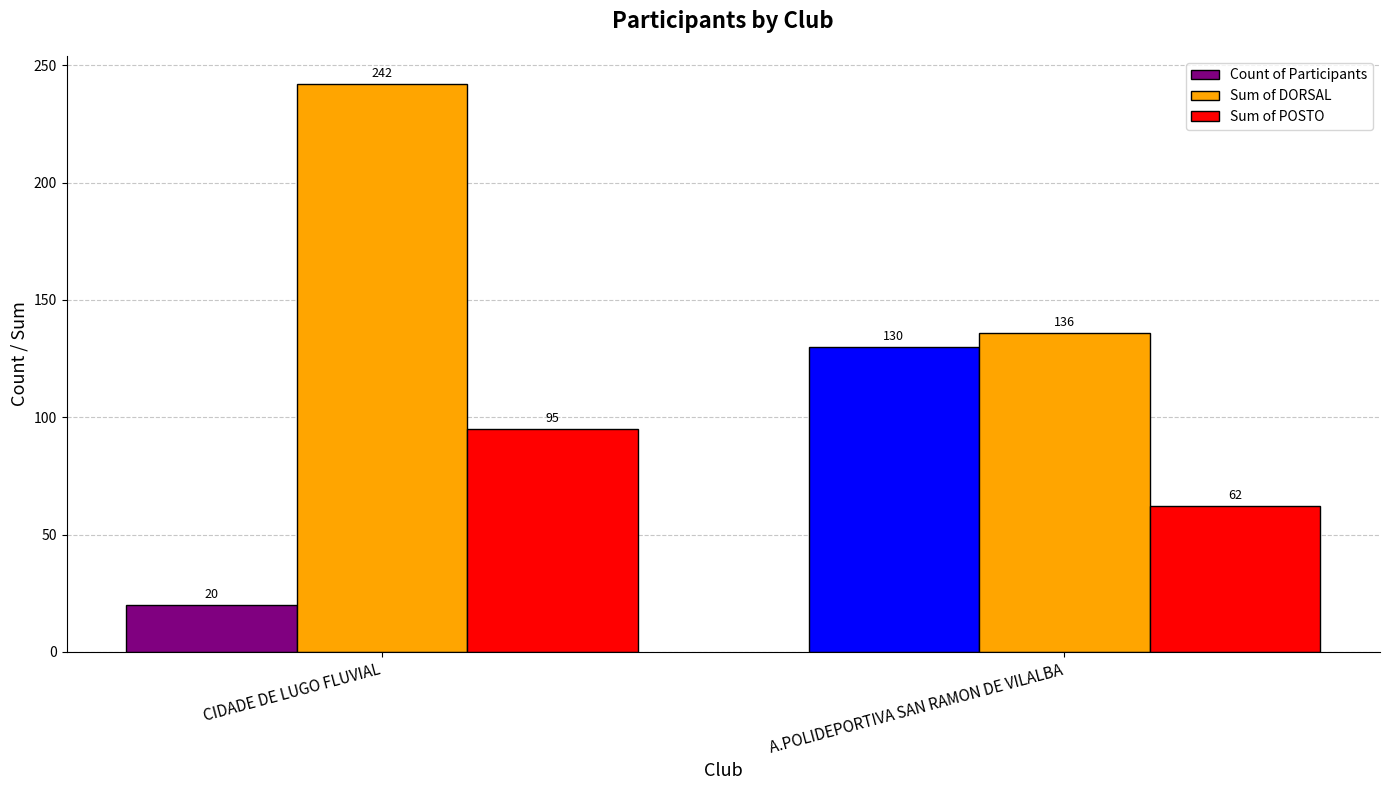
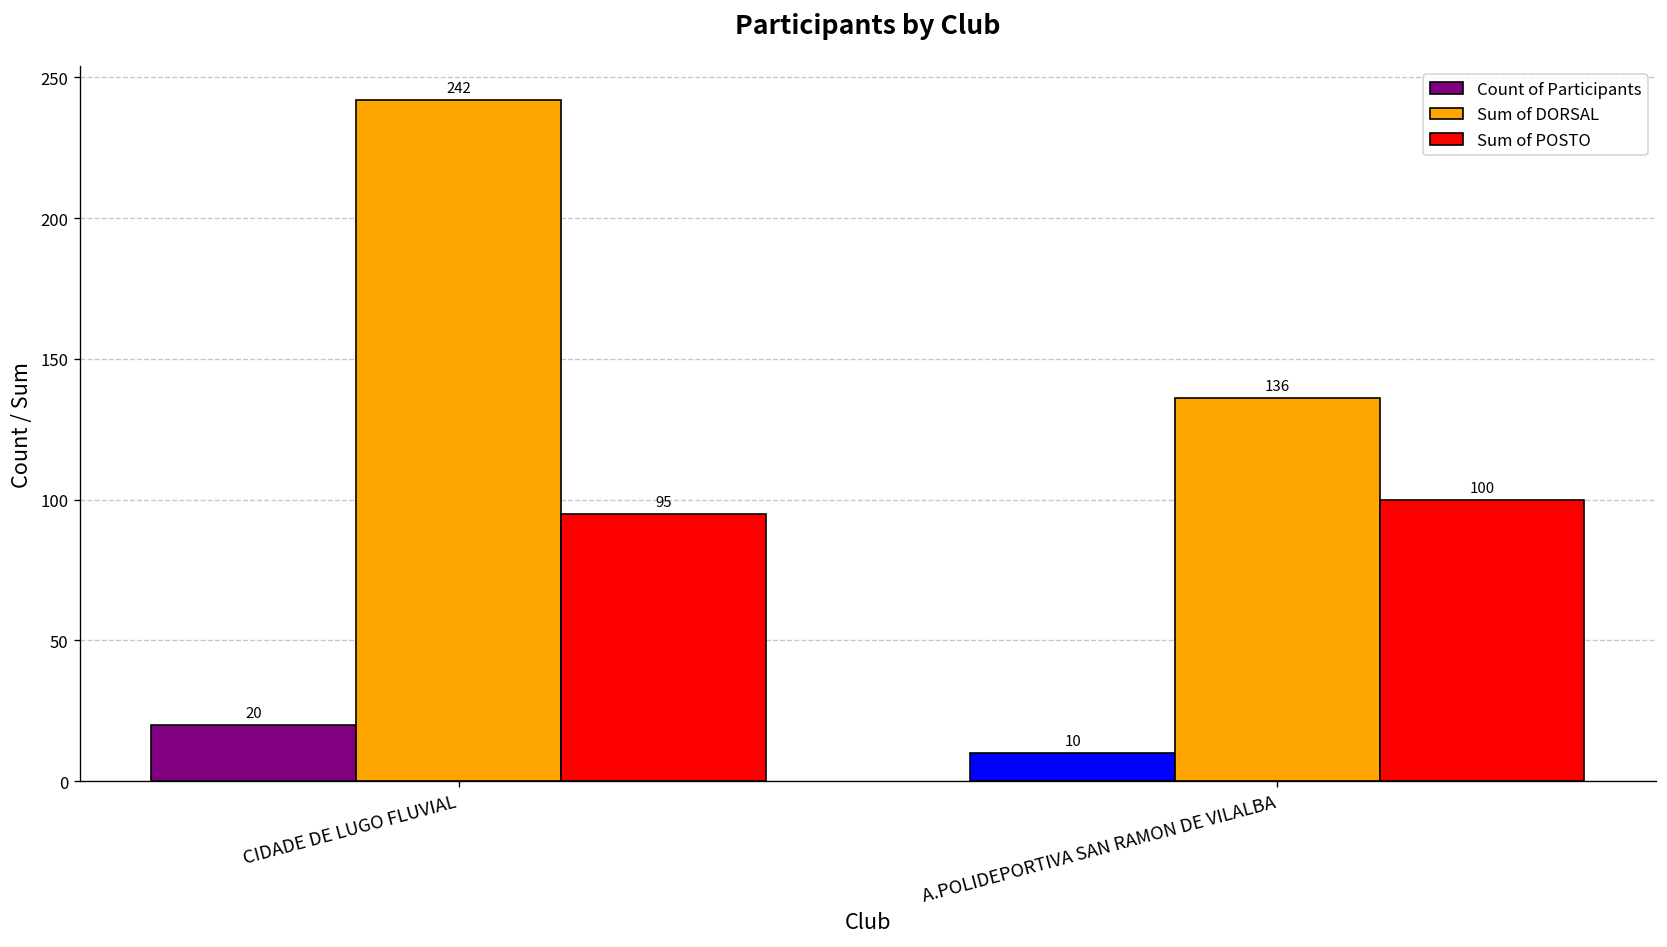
  {
    "Count of Participants": {
      "CIDADE DE LUGO FLUVIAL": 20,
-     "A.POLIDEPORTIVA SAN RAMON DE VILALBA": 130
+     "A.POLIDEPORTIVA SAN RAMON DE VILALBA": 10
    },
    "Sum of DORSAL": {
      "CIDADE DE LUGO FLUVIAL": 242,
      "A.POLIDEPORTIVA SAN RAMON DE VILALBA": 136
    },
    "Sum of POSTO": {
      "CIDADE DE LUGO FLUVIAL": 95,
-     "A.POLIDEPORTIVA SAN RAMON DE VILALBA": 62
+     "A.POLIDEPORTIVA SAN RAMON DE VILALBA": 100
    }
  }
